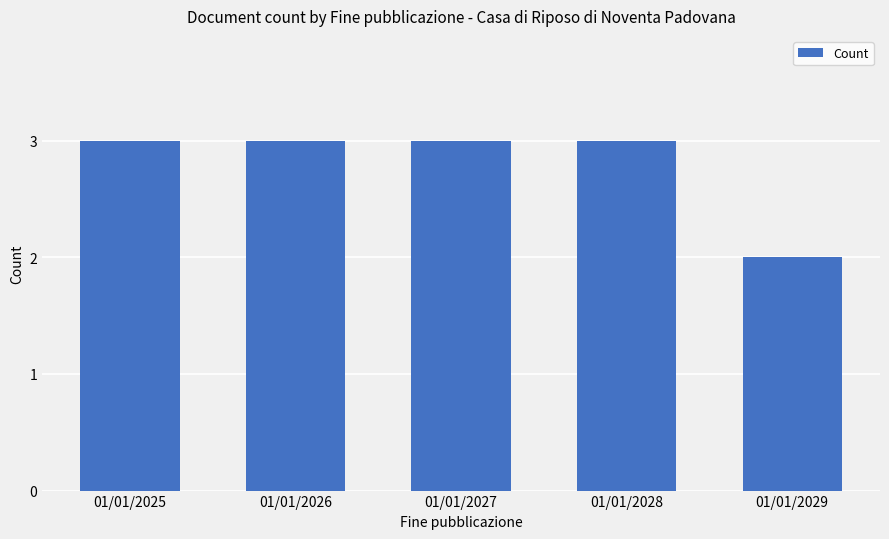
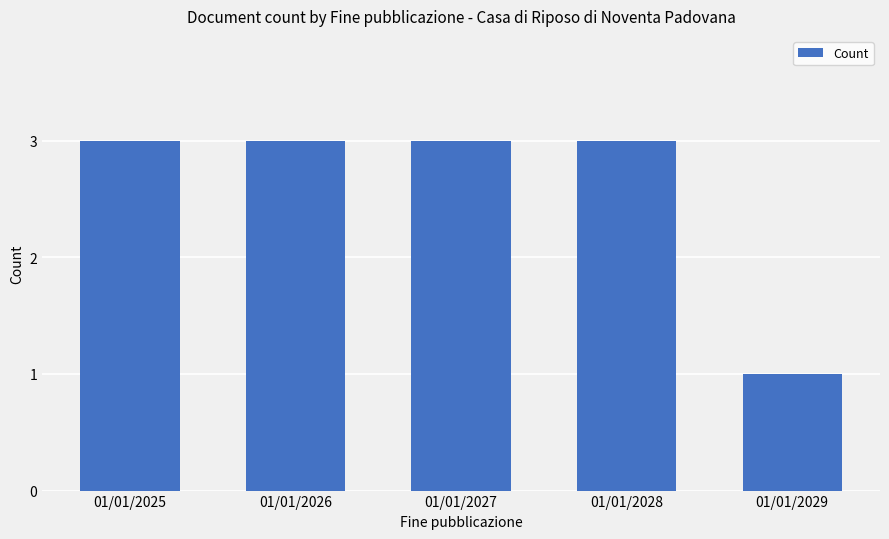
  {
    "01/01/2025": 3,
    "01/01/2026": 3,
    "01/01/2027": 3,
    "01/01/2028": 3,
-   "01/01/2029": 2
+   "01/01/2029": 1
  }
